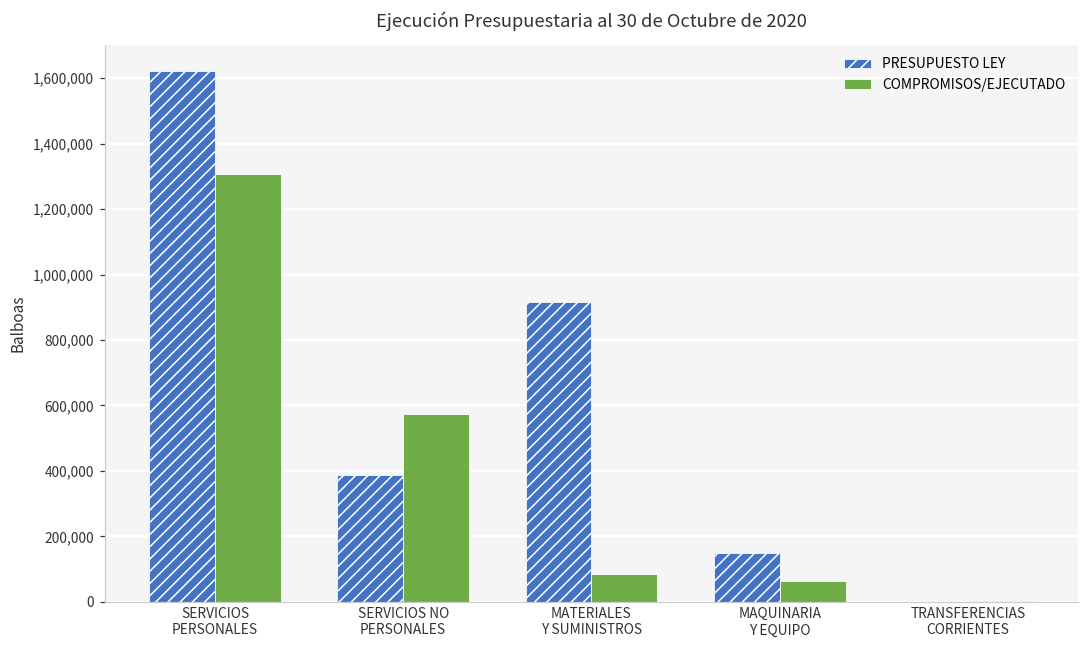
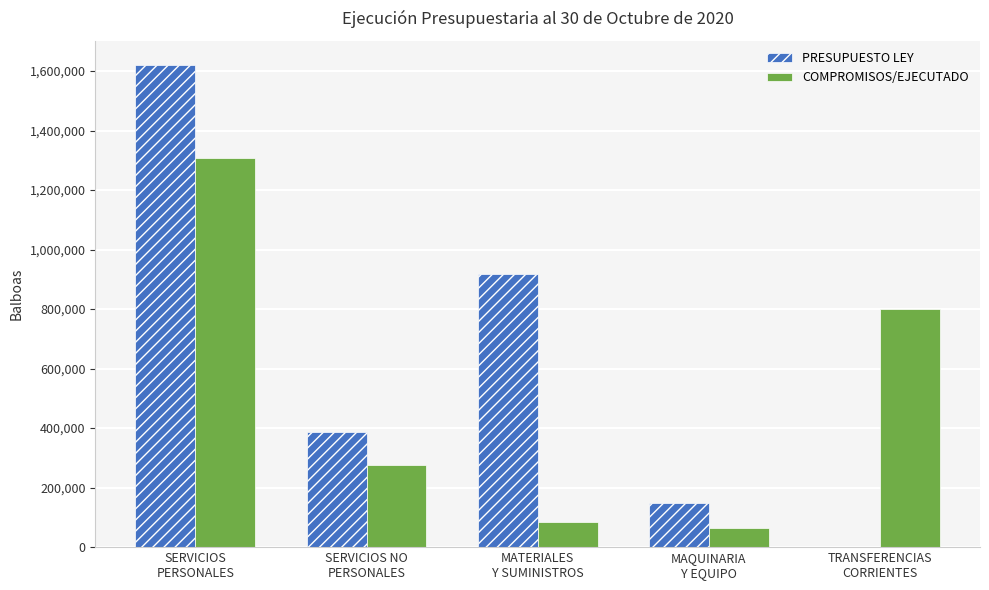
  {
    "PRESUPUESTO LEY": {
      "SERVICIOS PERSONALES": "1,620,000",
      "SERVICIOS NO PERSONALES": "390,000",
      "MATERIALES Y SUMINISTROS": "920,000",
      "MAQUINARIA Y EQUIPO": "150,000",
      "TRANSFERENCIAS CORRIENTES": "0"
    },
    "COMPROMISOS/EJECUTADO": {
      "SERVICIOS PERSONALES": "1,310,000",
-     "SERVICIOS NO PERSONALES": "570,000",
+     "SERVICIOS NO PERSONALES": "280,000",
      "MATERIALES Y SUMINISTROS": "90,000",
      "MAQUINARIA Y EQUIPO": "60,000",
-     "TRANSFERENCIAS CORRIENTES": "0"
+     "TRANSFERENCIAS CORRIENTES": "800,000"
    }
  }
